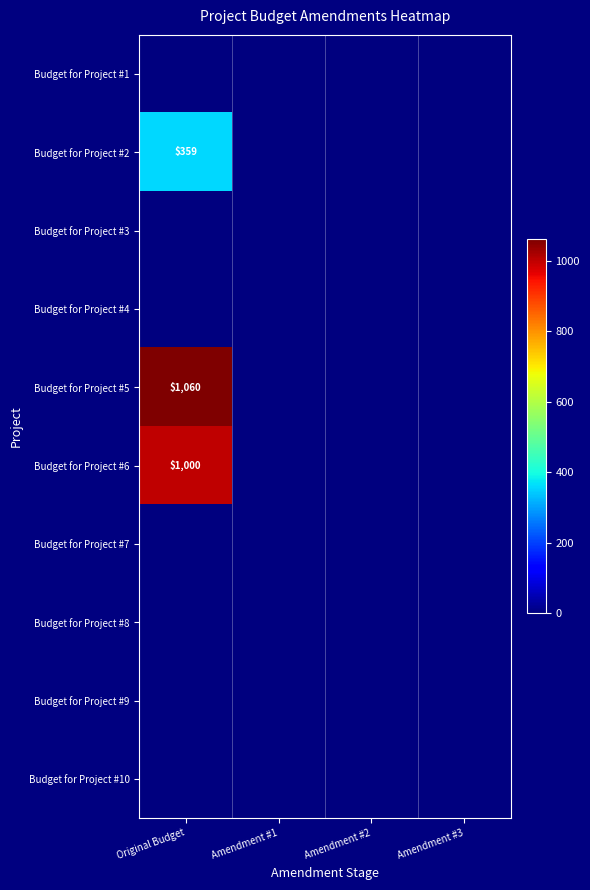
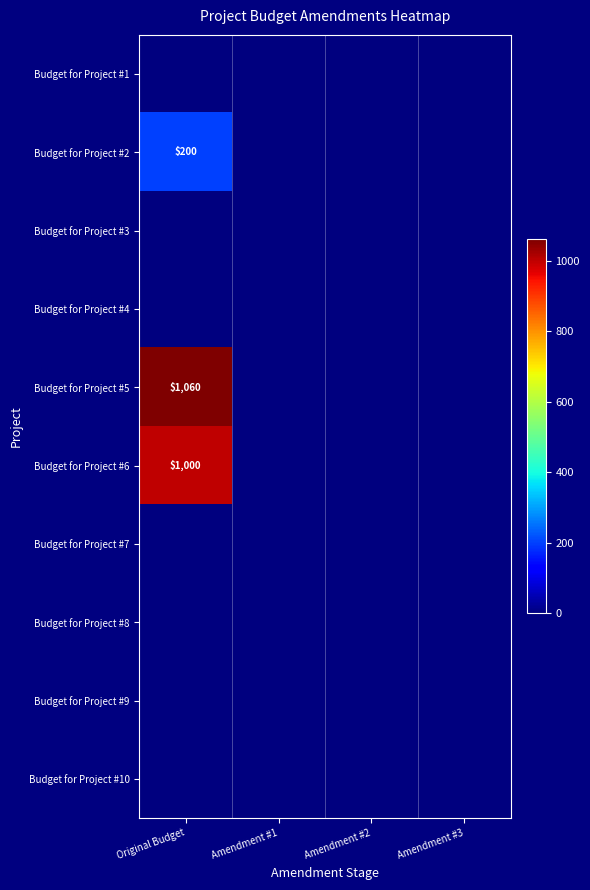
  {
    "Budget for Project #2": {
-     "Original Budget": "$359"
+     "Original Budget": "$200"
    },
    "Budget for Project #5": {
      "Original Budget": "$1,060"
    },
    "Budget for Project #6": {
      "Original Budget": "$1,000"
    }
  }
